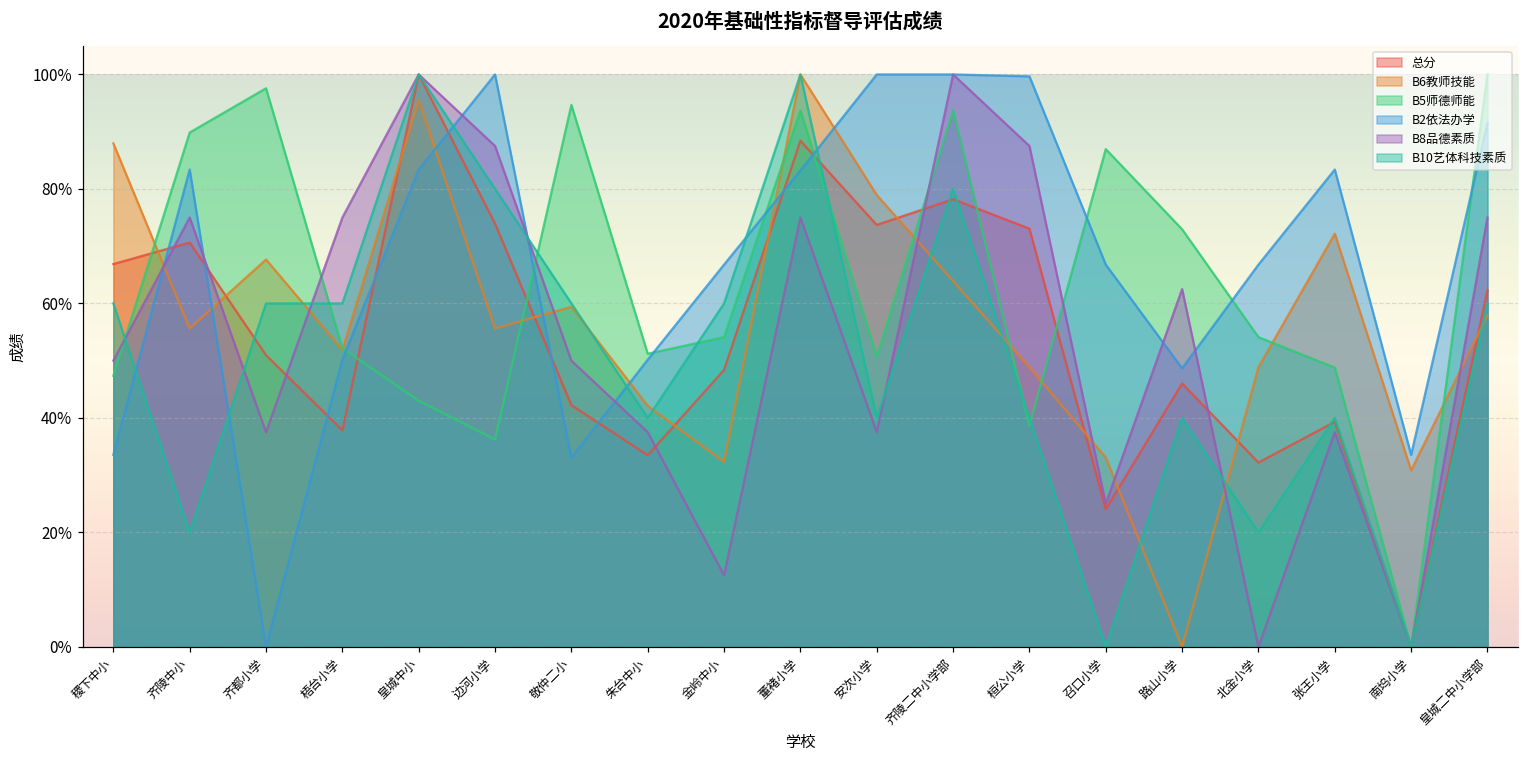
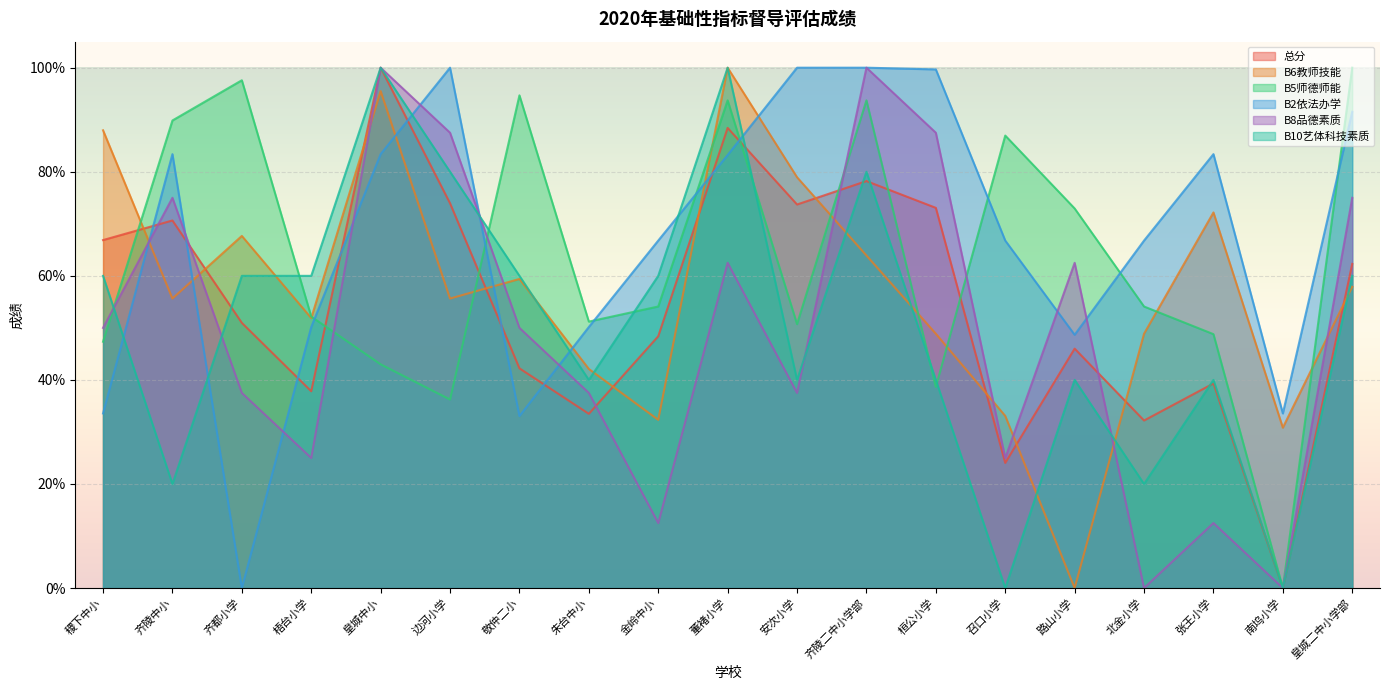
  {
    "B8品德素质": {
      "稷下中小": "50%",
      "齐陵中小": "75%",
      "齐都小学": "37%",
-     "梧台小学": "75%",
+     "梧台小学": "25%",
      "边河小学": "87%",
      "敬仲二小": "50%",
      "朱台中小": "37%",
      "金岭中小": "12%",
-     "董褚小学": "75%",
+     "董褚小学": "62%",
      "安次小学": "37%",
      "桓公小学": "87%",
      "召口小学": "25%",
      "路山小学": "62%",
      "北金小学": "0%",
-     "张王小学": "37%",
+     "张王小学": "12%",
      "皇城二中小学部": "75%"
    }
  }
